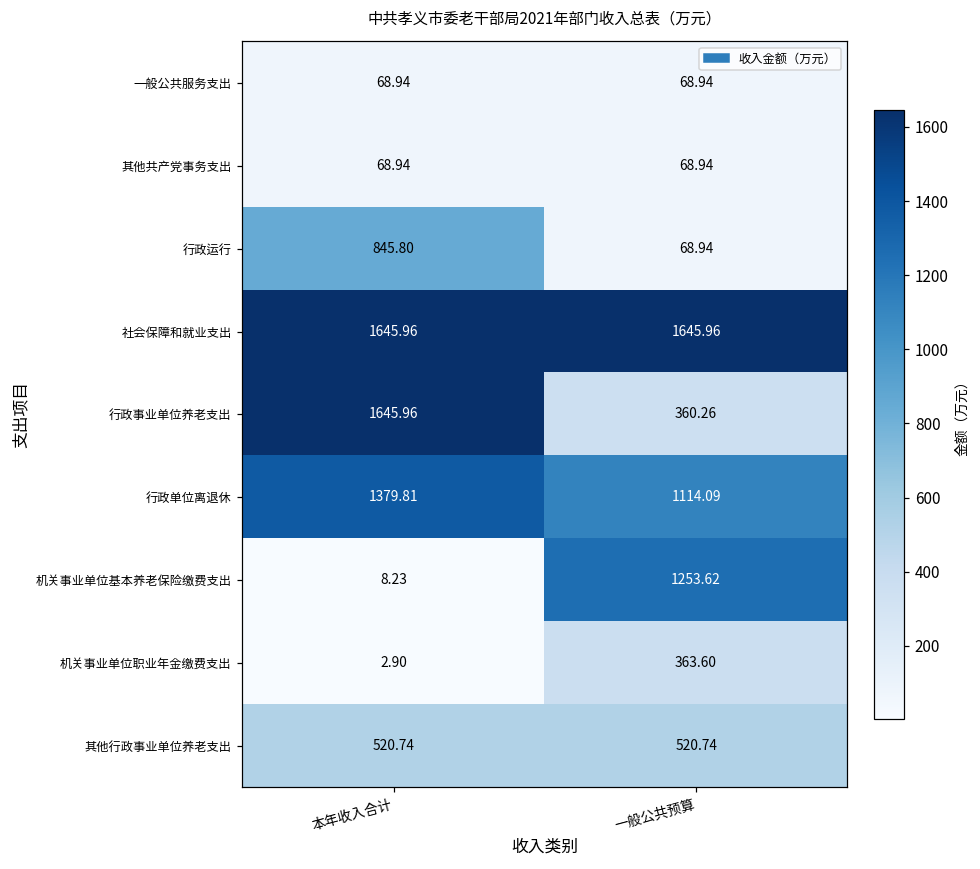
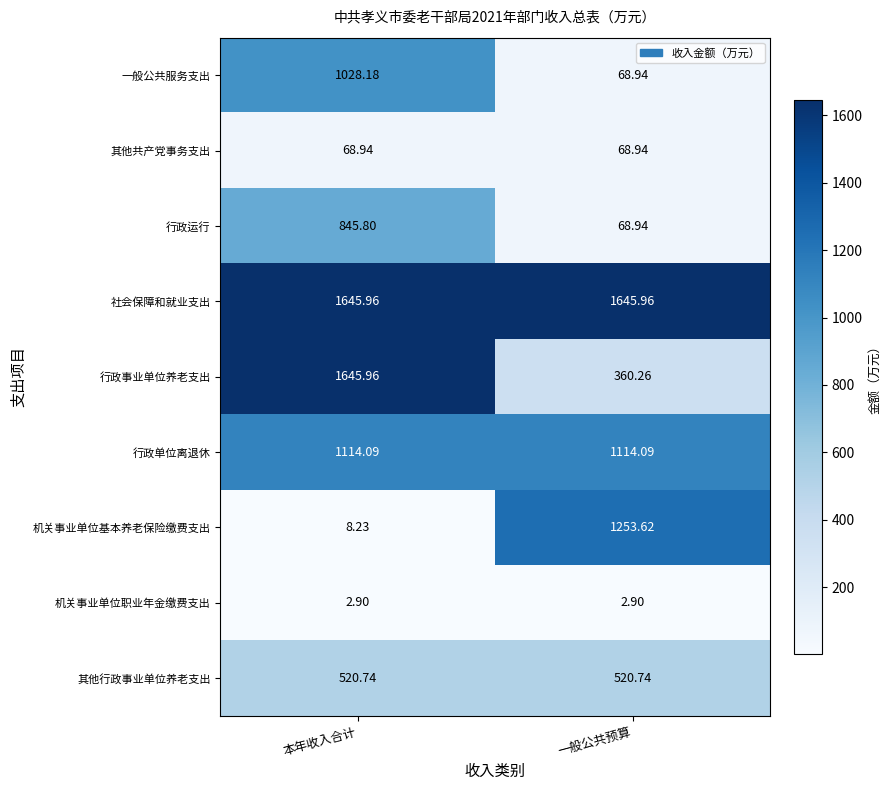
  {
    "一般公共服务支出": {
-     "本年收入合计": 68.94,
+     "本年收入合计": 1028.18,
      "一般公共预算": 68.94
    },
    "其他共产党事务支出": {
      "本年收入合计": 68.94,
      "一般公共预算": 68.94
    },
    "行政运行": {
      "本年收入合计": 845.80,
      "一般公共预算": 68.94
    },
    "社会保障和就业支出": {
      "本年收入合计": 1645.96,
      "一般公共预算": 1645.96
    },
    "行政事业单位养老支出": {
      "本年收入合计": 1645.96,
      "一般公共预算": 360.26
    },
    "行政单位离退休": {
-     "本年收入合计": 1379.81,
+     "本年收入合计": 1114.09,
      "一般公共预算": 1114.09
    },
    "机关事业单位基本养老保险缴费支出": {
      "本年收入合计": 8.23,
      "一般公共预算": 1253.62
    },
    "机关事业单位职业年金缴费支出": {
      "本年收入合计": 2.90,
-     "一般公共预算": 363.60
+     "一般公共预算": 2.90
    },
    "其他行政事业单位养老支出": {
      "本年收入合计": 520.74,
      "一般公共预算": 520.74
    }
  }
